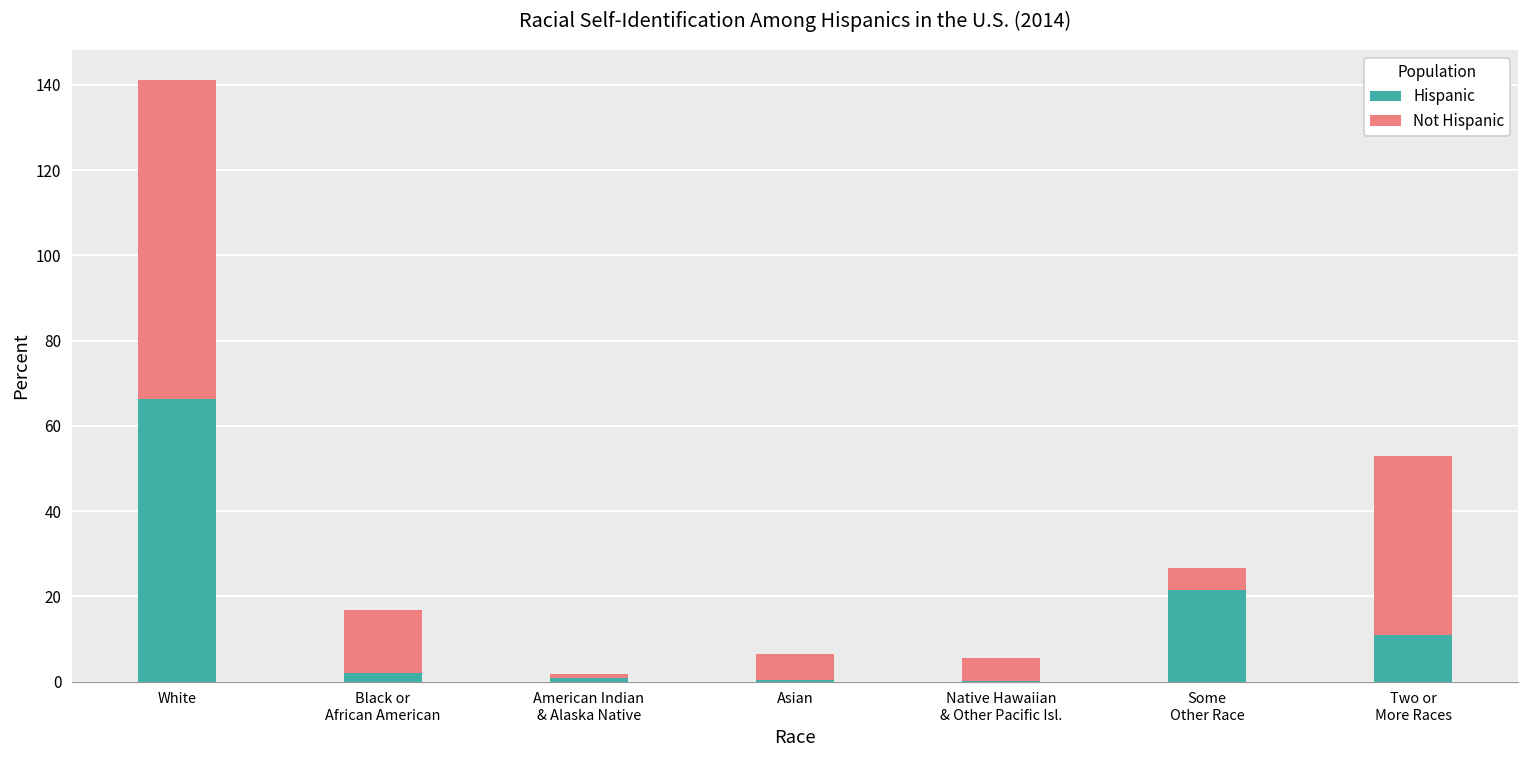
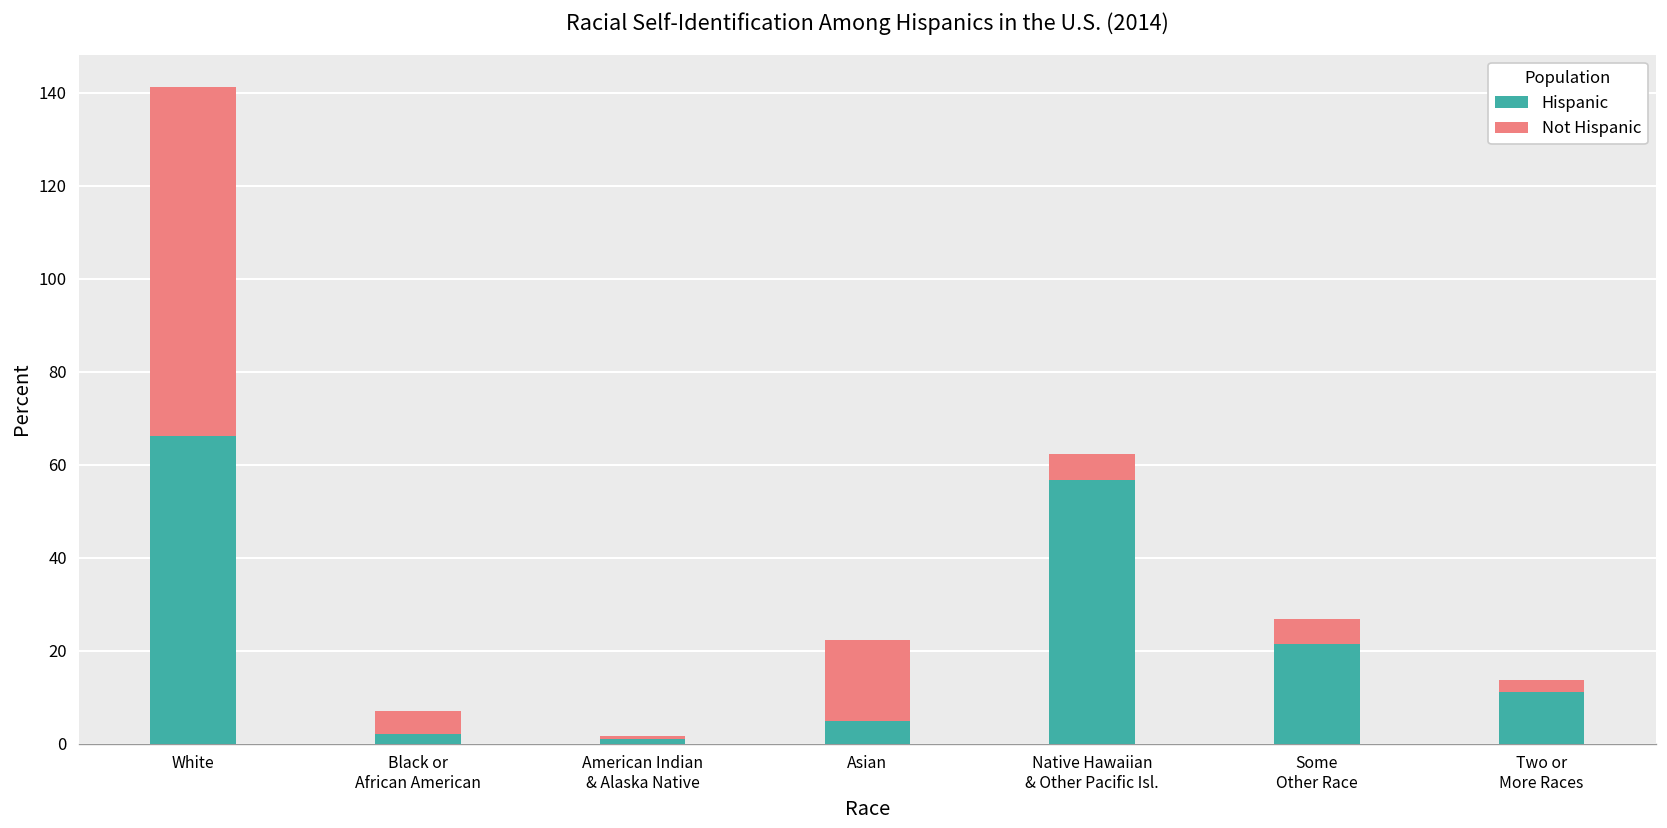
  {
    "Hispanic": {
      "White": 66,
      "Black or African American": 2,
      "American Indian & Alaska Native": 1,
-     "Asian": 0,
-     "Native Hawaiian & Other Pacific Isl.": 0,
+     "Asian": 5,
+     "Native Hawaiian & Other Pacific Isl.": 57,
      "Some Other Race": 21,
      "Two or More Races": 11
    },
    "Not Hispanic": {
      "White": 75,
-     "Black or African American": 15,
+     "Black or African American": 5,
      "American Indian & Alaska Native": 1,
-     "Asian": 6,
+     "Asian": 17,
      "Native Hawaiian & Other Pacific Isl.": 5,
      "Some Other Race": 5,
-     "Two or More Races": 42
+     "Two or More Races": 3
    }
  }
